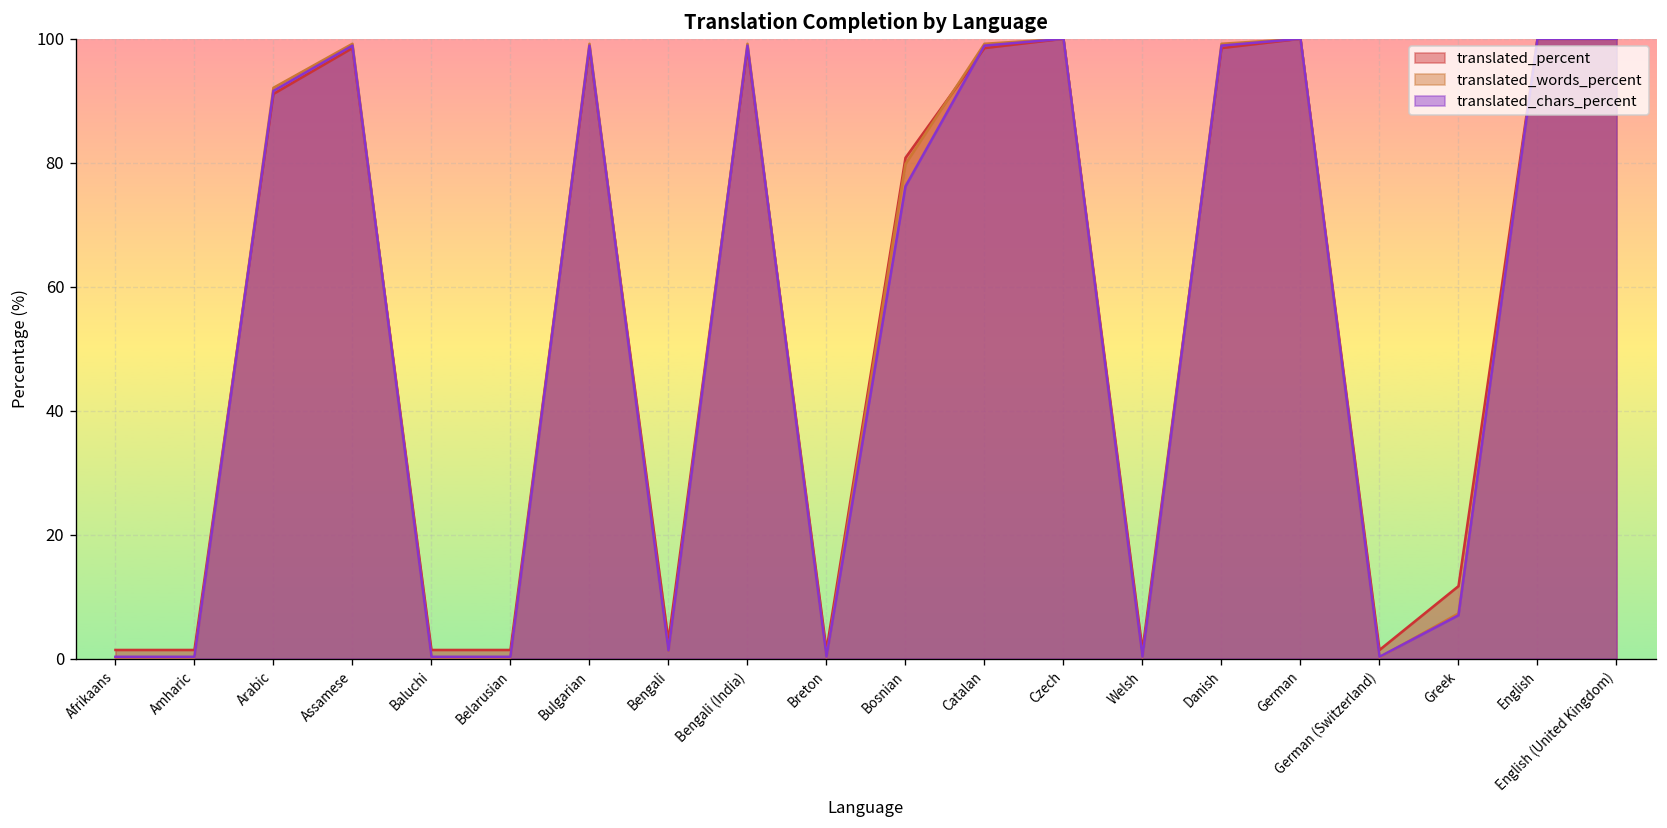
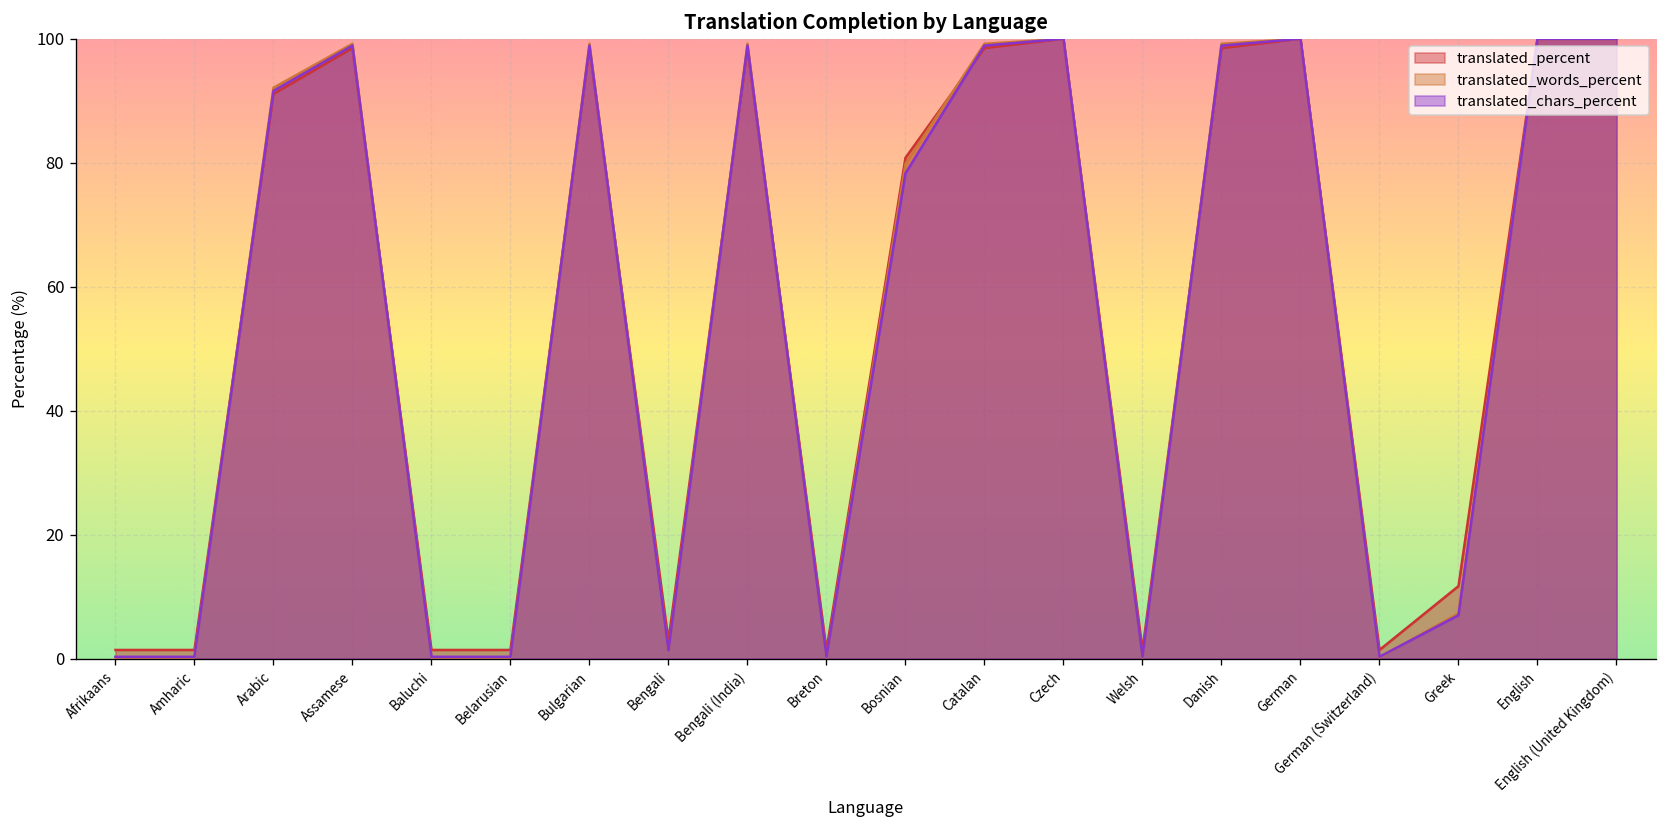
  {
    "translated_chars_percent": {
      "Arabic": 92,
-     "Bosnian": 76
+     "Bosnian": 78
    }
  }
